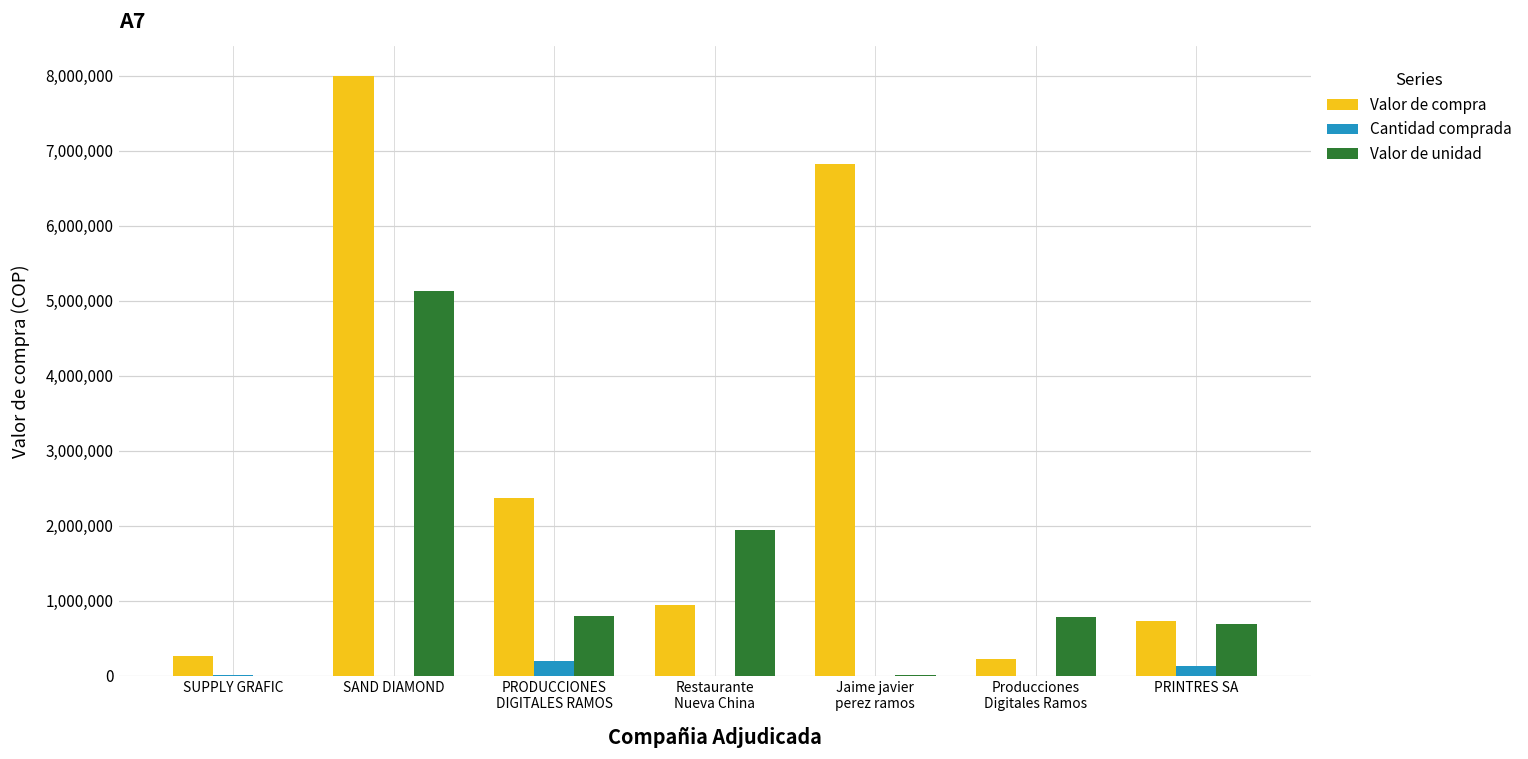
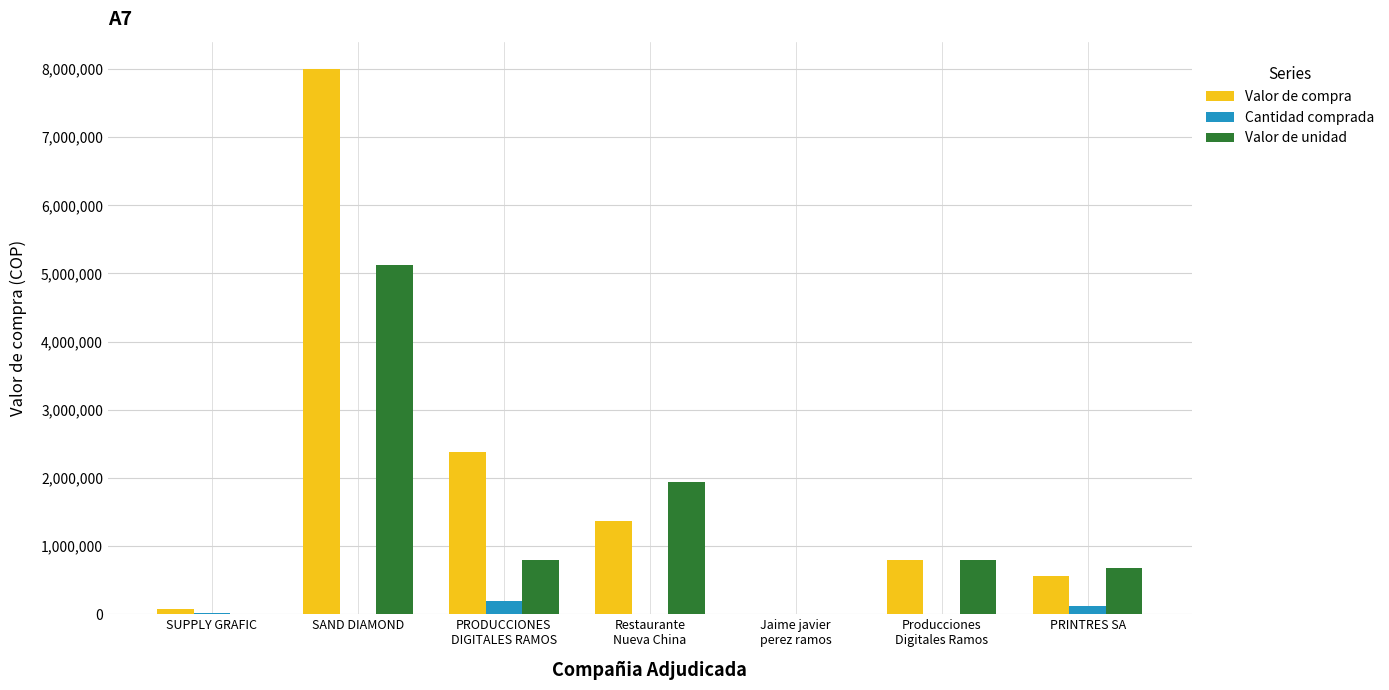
  {
    "Valor de compra": {
-     "SUPPLY GRAFIC": "300,000",
+     "SUPPLY GRAFIC": "100,000",
      "SAND DIAMOND": "8,000,000",
      "PRODUCCIONES DIGITALES RAMOS": "2,400,000",
-     "Restaurante Nueva China": "900,000",
-     "Jaime javier perez ramos": "6,800,000",
-     "Producciones Digitales Ramos": "200,000",
-     "PRINTRES SA": "700,000"
+     "Restaurante Nueva China": "1,400,000",
+     "Jaime javier perez ramos": "0",
+     "Producciones Digitales Ramos": "800,000",
+     "PRINTRES SA": "600,000"
    },
    "Cantidad comprada": {
      "PRODUCCIONES DIGITALES RAMOS": "200,000",
      "PRINTRES SA": "100,000"
    },
    "Valor de unidad": {
      "SAND DIAMOND": "5,100,000",
      "PRODUCCIONES DIGITALES RAMOS": "800,000",
      "Restaurante Nueva China": "1,900,000",
      "Producciones Digitales Ramos": "800,000",
      "PRINTRES SA": "700,000"
    }
  }
